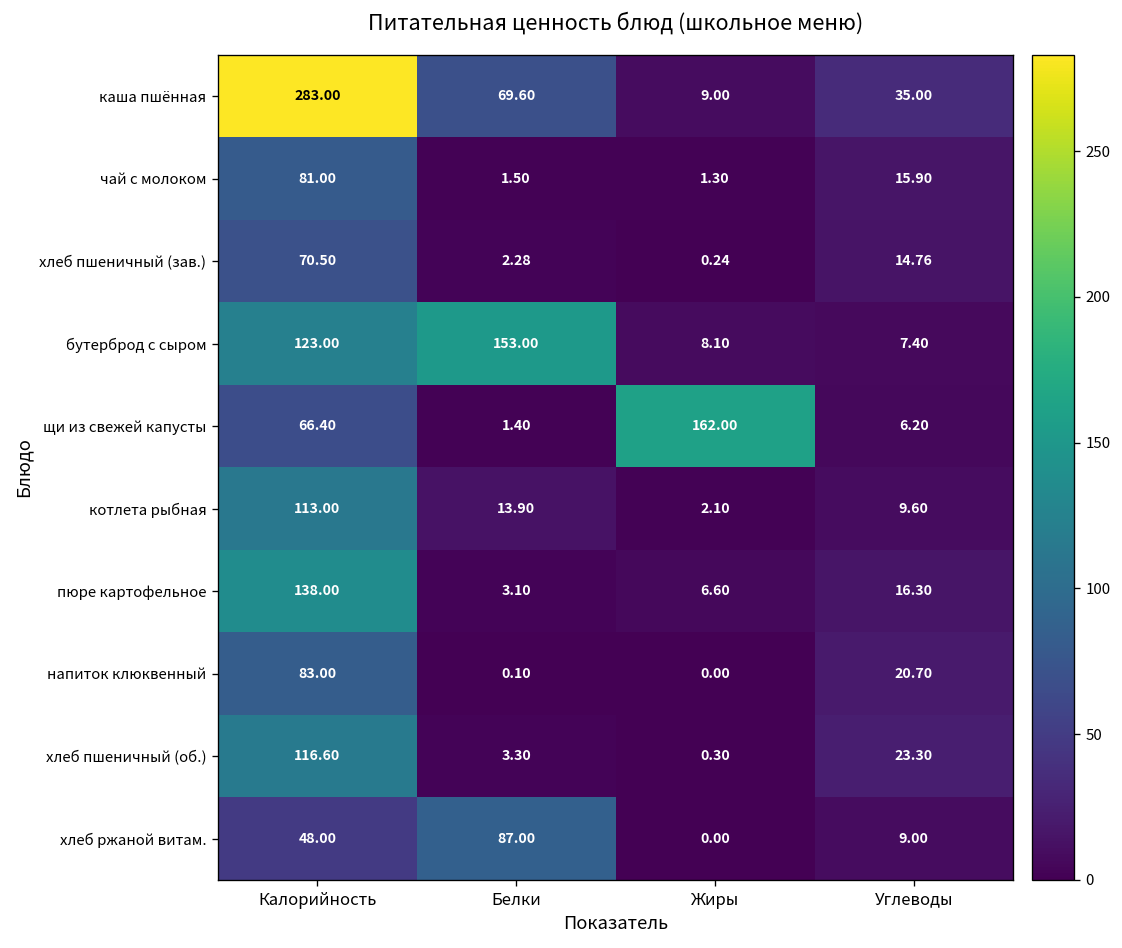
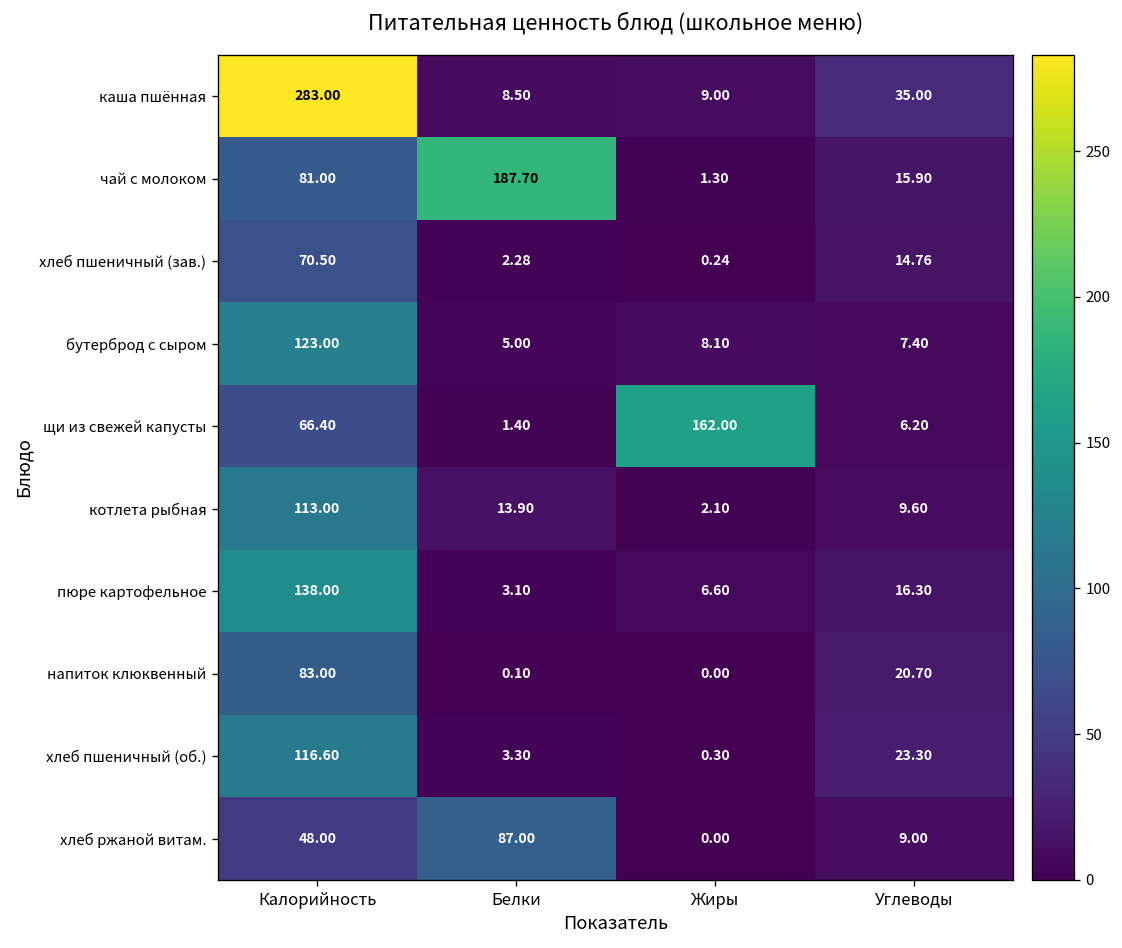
  {
    "каша пшённая": {
      "Калорийность": 283.00,
-     "Белки": 69.60,
+     "Белки": 8.50,
      "Жиры": 9.00,
      "Углеводы": 35.00
    },
    "чай с молоком": {
      "Калорийность": 81.00,
-     "Белки": 1.50,
+     "Белки": 187.70,
      "Жиры": 1.30,
      "Углеводы": 15.90
    },
    "хлеб пшеничный (зав.)": {
      "Калорийность": 70.50,
      "Белки": 2.28,
      "Жиры": 0.24,
      "Углеводы": 14.76
    },
    "бутерброд с сыром": {
      "Калорийность": 123.00,
-     "Белки": 153.00,
+     "Белки": 5.00,
      "Жиры": 8.10,
      "Углеводы": 7.40
    },
    "щи из свежей капусты": {
      "Калорийность": 66.40,
      "Белки": 1.40,
      "Жиры": 162.00,
      "Углеводы": 6.20
    },
    "котлета рыбная": {
      "Калорийность": 113.00,
      "Белки": 13.90,
      "Жиры": 2.10,
      "Углеводы": 9.60
    },
    "пюре картофельное": {
      "Калорийность": 138.00,
      "Белки": 3.10,
      "Жиры": 6.60,
      "Углеводы": 16.30
    },
    "напиток клюквенный": {
      "Калорийность": 83.00,
      "Белки": 0.10,
      "Жиры": 0.00,
      "Углеводы": 20.70
    },
    "хлеб пшеничный (об.)": {
      "Калорийность": 116.60,
      "Белки": 3.30,
      "Жиры": 0.30,
      "Углеводы": 23.30
    },
    "хлеб ржаной витам.": {
      "Калорийность": 48.00,
      "Белки": 87.00,
      "Жиры": 0.00,
      "Углеводы": 9.00
    }
  }
